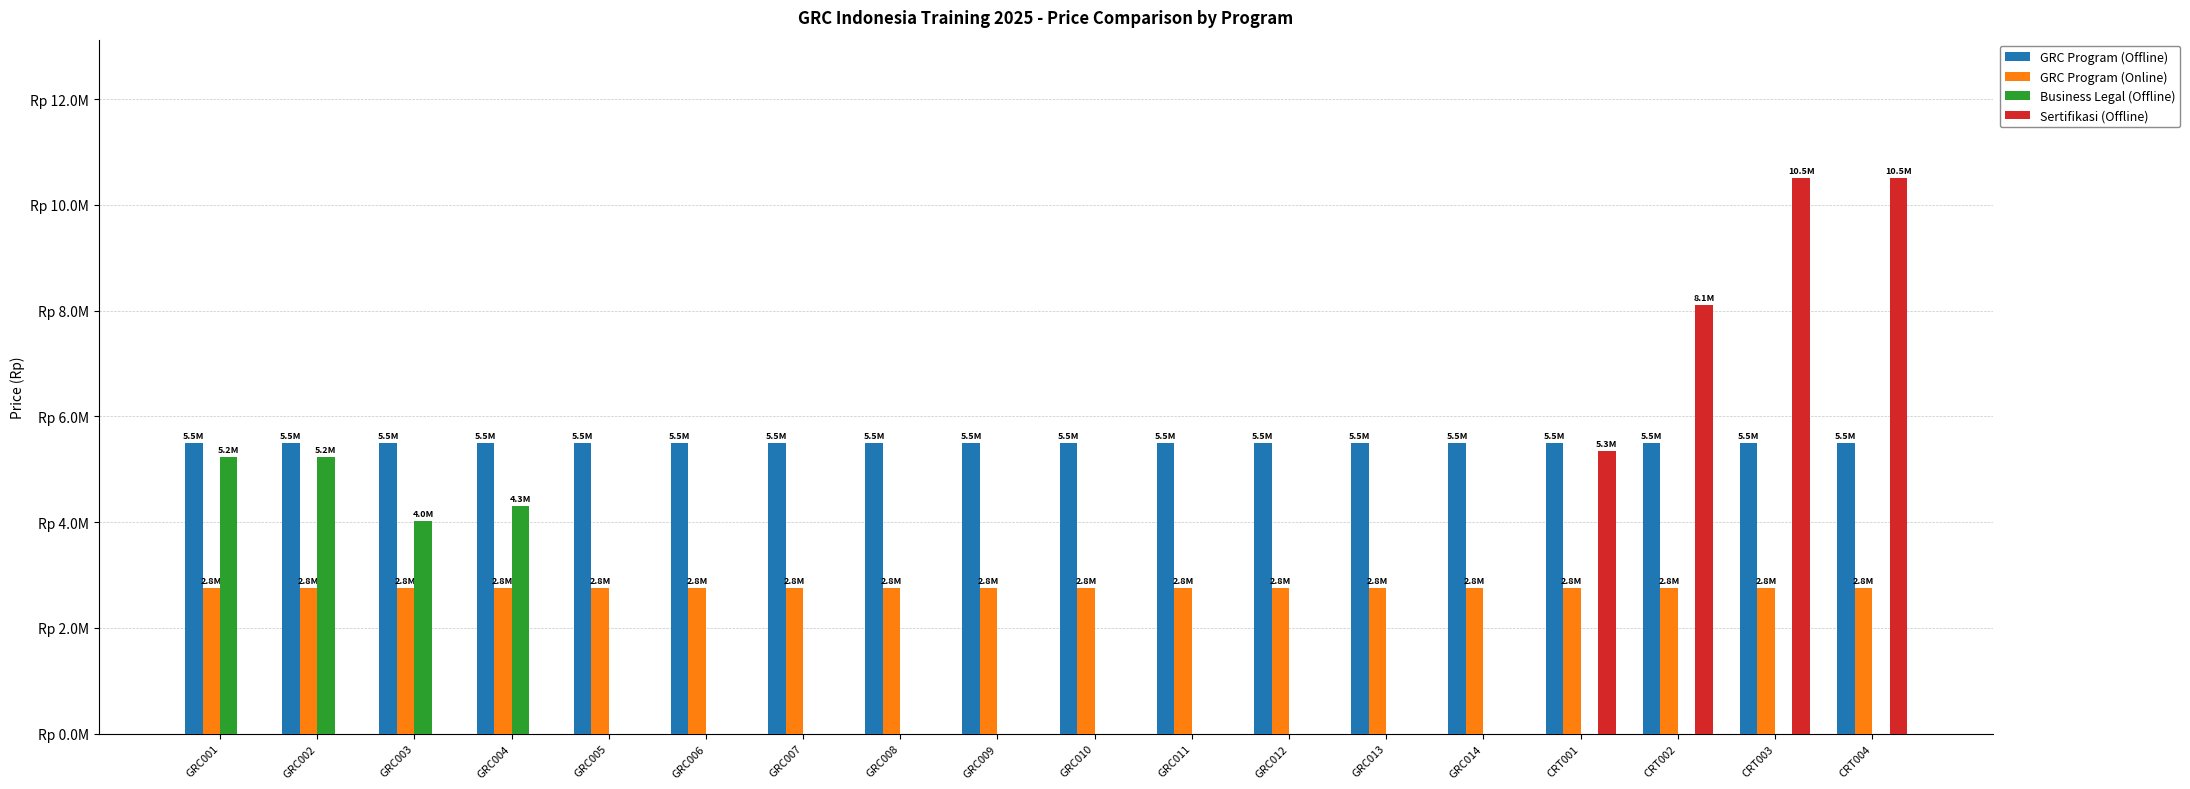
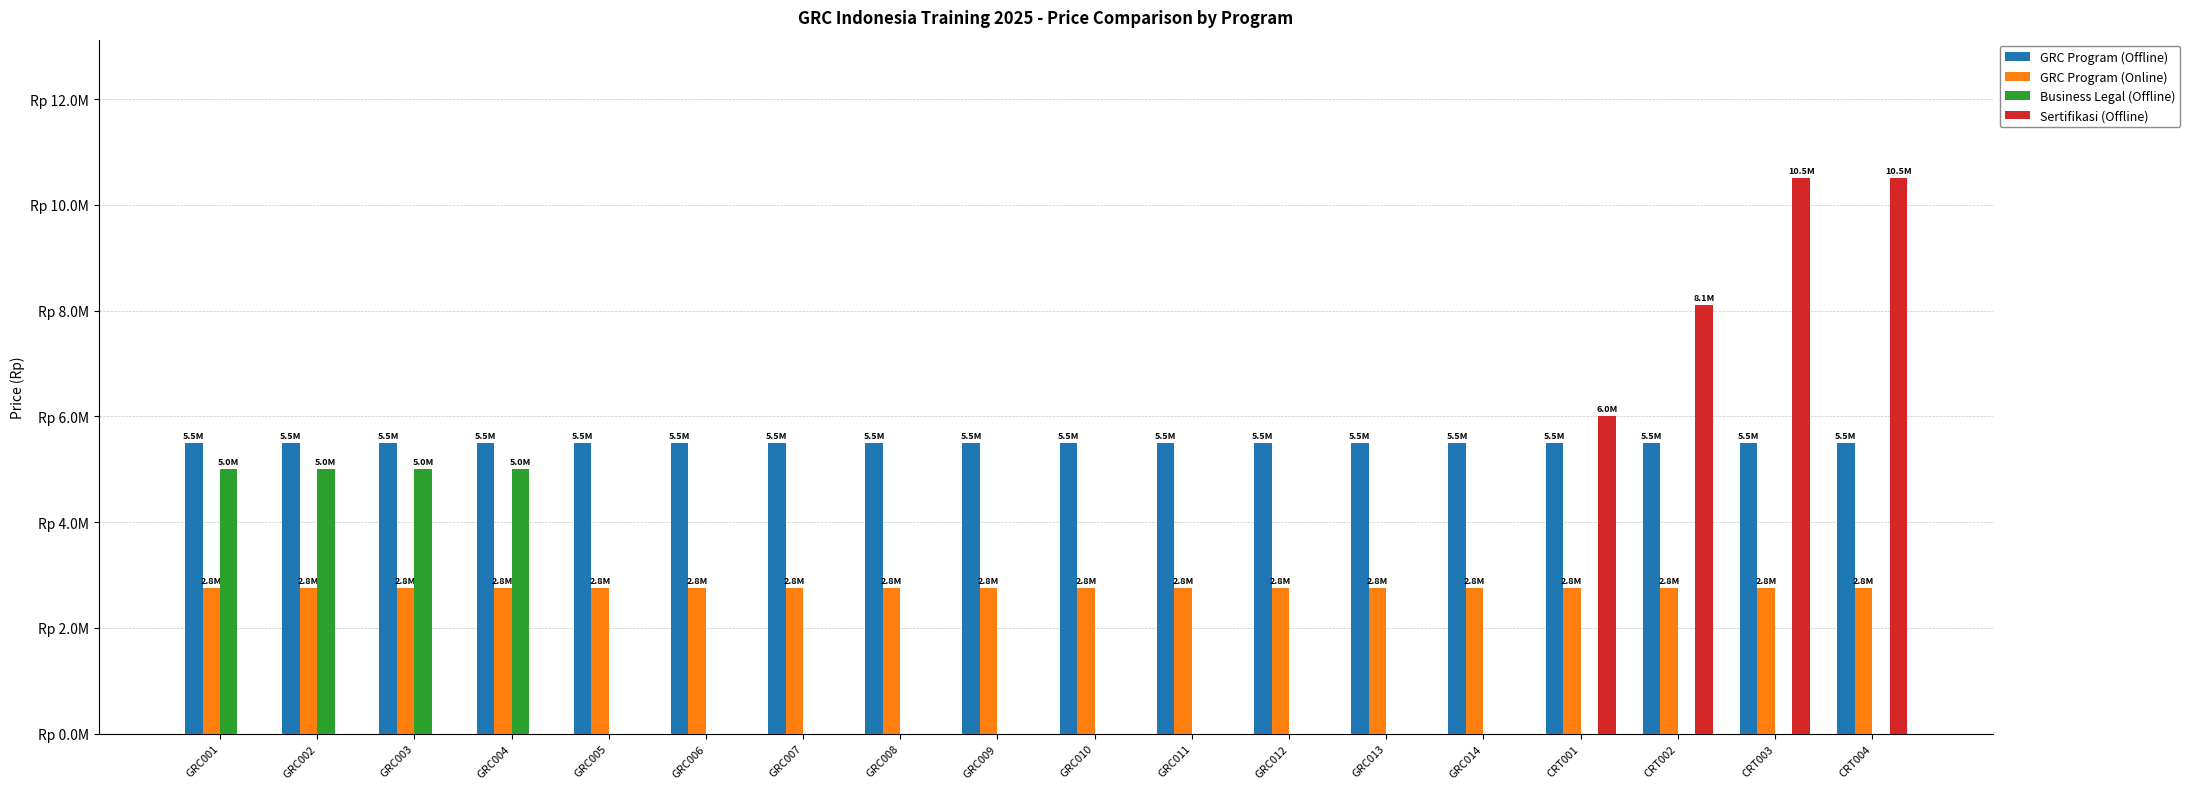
  {
    "GRC Program (Offline)": {
      "GRC001": "5.5M",
      "GRC002": "5.5M",
      "GRC003": "5.5M",
      "GRC004": "5.5M",
      "GRC005": "5.5M",
      "GRC006": "5.5M",
      "GRC007": "5.5M",
      "GRC008": "5.5M",
      "GRC009": "5.5M",
      "GRC010": "5.5M",
      "GRC011": "5.5M",
      "GRC012": "5.5M",
      "GRC013": "5.5M",
      "GRC014": "5.5M",
      "CRT001": "5.5M",
      "CRT002": "5.5M",
      "CRT003": "5.5M",
      "CRT004": "5.5M"
    },
    "GRC Program (Online)": {
      "GRC001": "2.8M",
      "GRC002": "2.8M",
      "GRC003": "2.8M",
      "GRC004": "2.8M",
      "GRC005": "2.8M",
      "GRC006": "2.8M",
      "GRC007": "2.8M",
      "GRC008": "2.8M",
      "GRC009": "2.8M",
      "GRC010": "2.8M",
      "GRC011": "2.8M",
      "GRC012": "2.8M",
      "GRC013": "2.8M",
      "GRC014": "2.8M",
      "CRT001": "2.8M",
      "CRT002": "2.8M",
      "CRT003": "2.8M",
      "CRT004": "2.8M"
    },
    "Business Legal (Offline)": {
-     "GRC001": "5.2M",
-     "GRC002": "5.2M",
-     "GRC003": "4.0M",
-     "GRC004": "4.3M"
+     "GRC001": "5.0M",
+     "GRC002": "5.0M",
+     "GRC003": "5.0M",
+     "GRC004": "5.0M"
    },
    "Sertifikasi (Offline)": {
-     "CRT001": "5.3M",
+     "CRT001": "6.0M",
      "CRT002": "8.1M",
      "CRT003": "10.5M",
      "CRT004": "10.5M"
    }
  }
